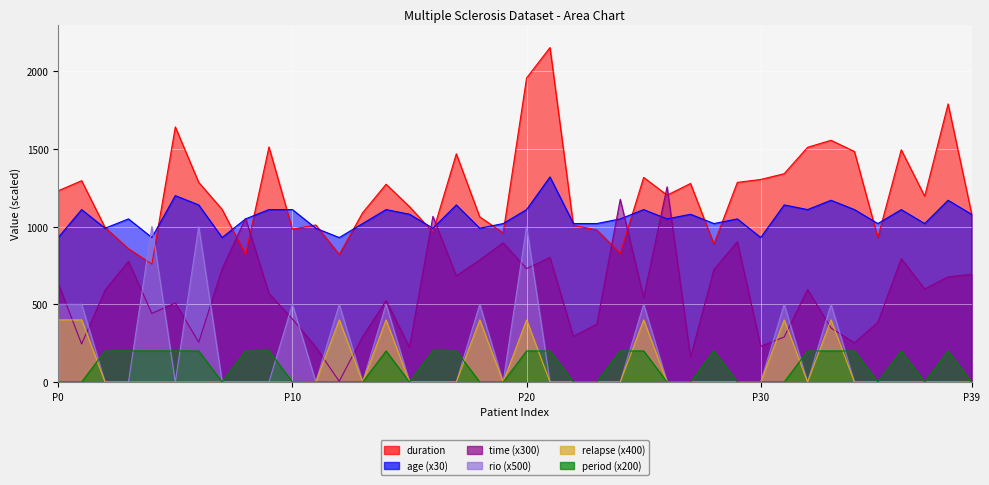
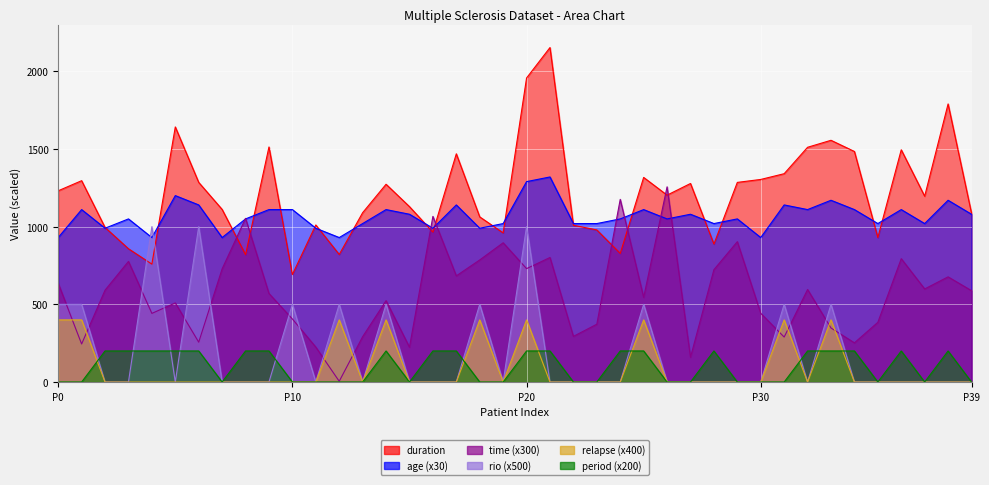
  {
    "duration": {
      "P0": 1230,
-     "P10": 980,
+     "P10": 690,
      "P20": 1960,
      "P30": 1300
    },
    "age (x30)": {
      "P0": 930,
      "P10": 1110,
-     "P20": 1110,
+     "P20": 1290,
      "P30": 930
    },
    "time (x300)": {
      "P0": 640,
      "P10": 410,
      "P20": 730,
-     "P30": 230,
-     "P39": 690
+     "P30": 440,
+     "P39": 590
    },
    "rio (x500)": {
      "P0": 500,
      "P10": 500,
      "P20": 1000
    },
    "relapse (x400)": {
      "P0": 400,
      "P20": 400
    },
    "period (x200)": {
      "P0": 0,
      "P20": 200
    }
  }
